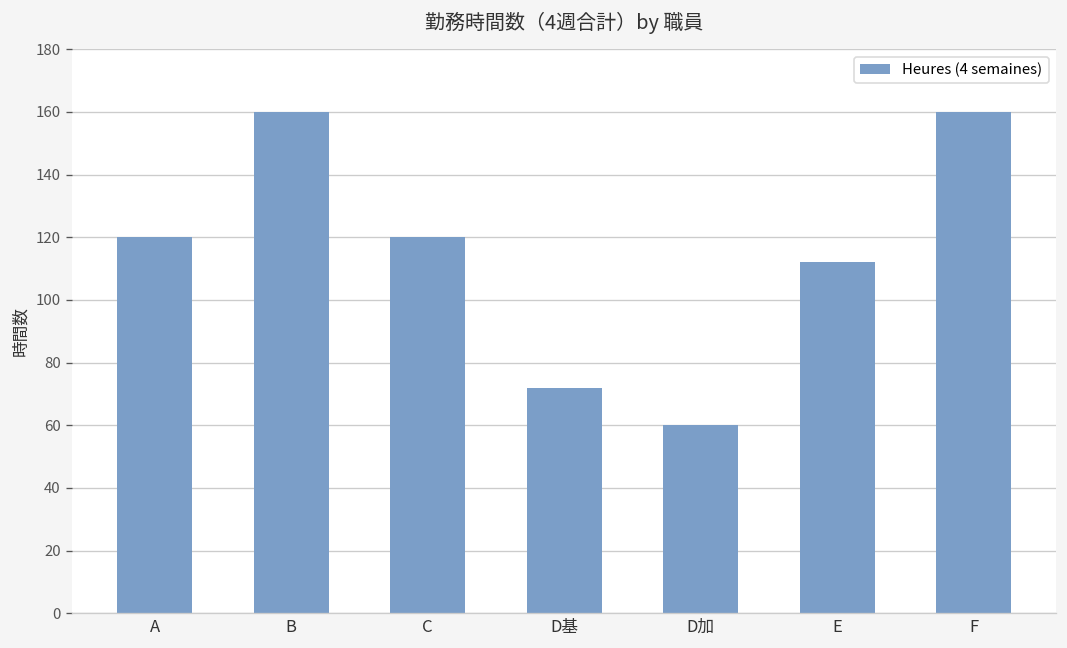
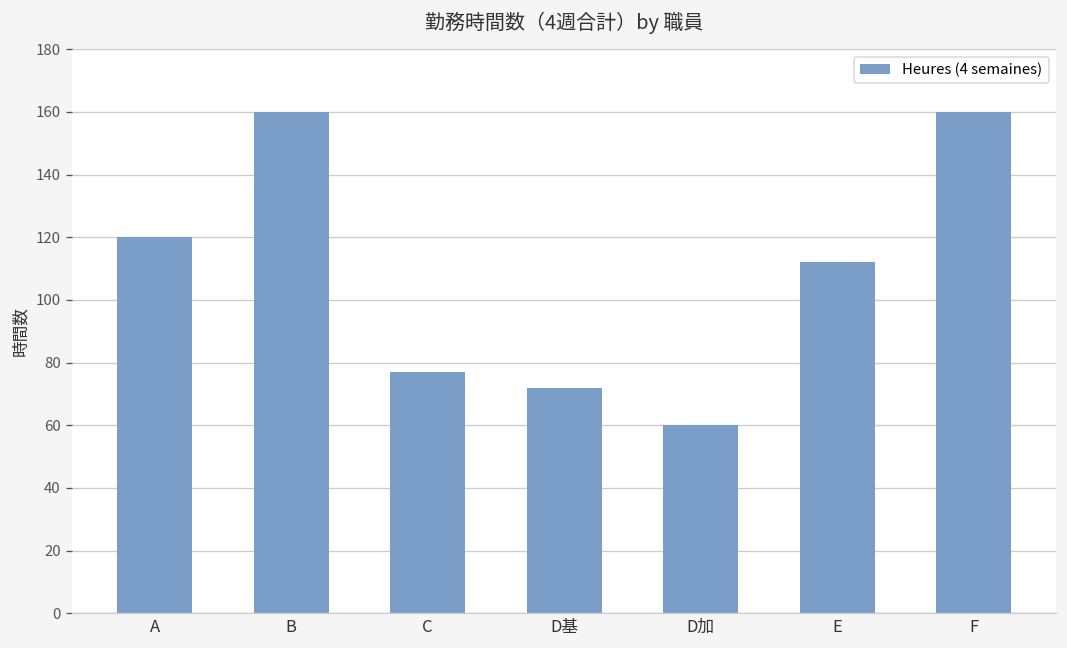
  {
    "A": 120,
    "B": 160,
-   "C": 120,
+   "C": 77,
    "D基": 72,
    "D加": 60,
    "E": 112,
    "F": 160
  }
